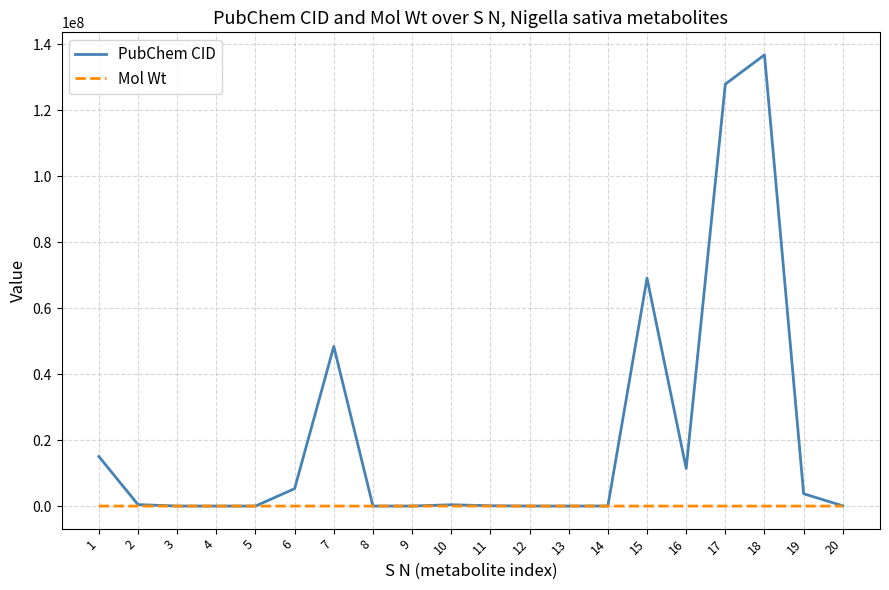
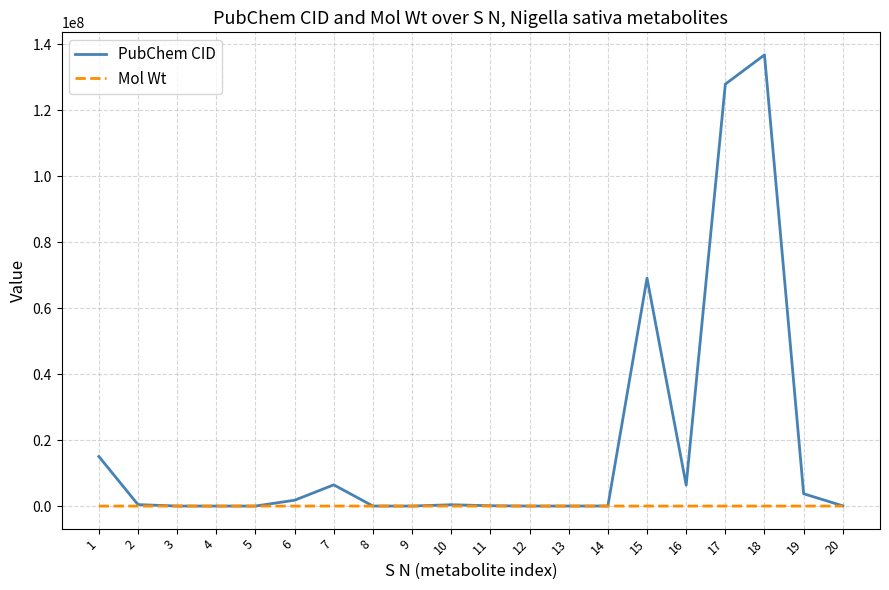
  {
    "PubChem CID": {
      "1": 15000000,
-     "6": 5000000,
-     "7": 48000000,
+     "6": 2000000,
+     "7": 6000000,
      "15": 69000000,
-     "16": 11000000,
+     "16": 6000000,
      "17": 128000000,
      "18": 137000000,
      "19": 4000000
    },
    "Mol Wt": {
      "1": 0,
      "6": 0,
      "7": 0,
      "15": 0,
      "16": 0,
      "17": 0,
      "18": 0,
      "19": 0
    }
  }
